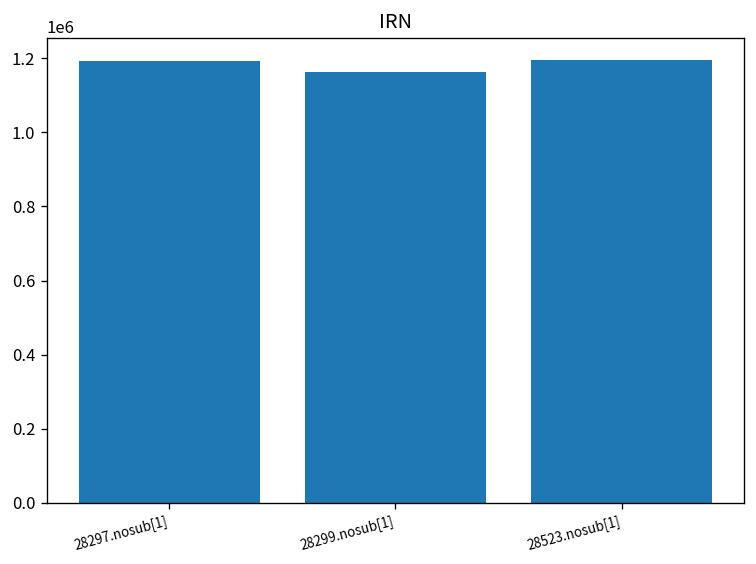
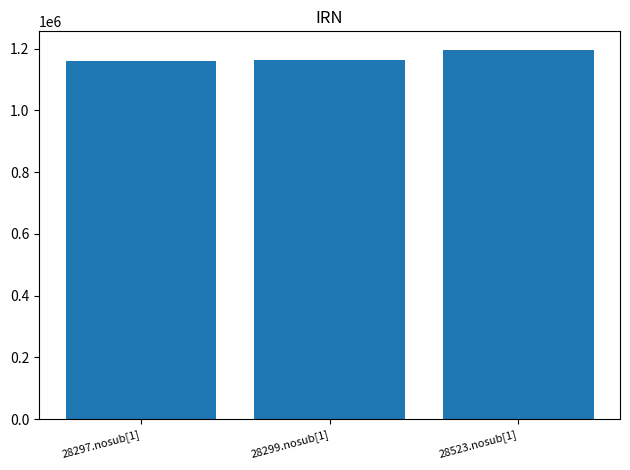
  {
-   "28297.nosub[1]": 1190000,
+   "28297.nosub[1]": 1160000,
    "28299.nosub[1]": 1160000,
    "28523.nosub[1]": 1200000
  }
